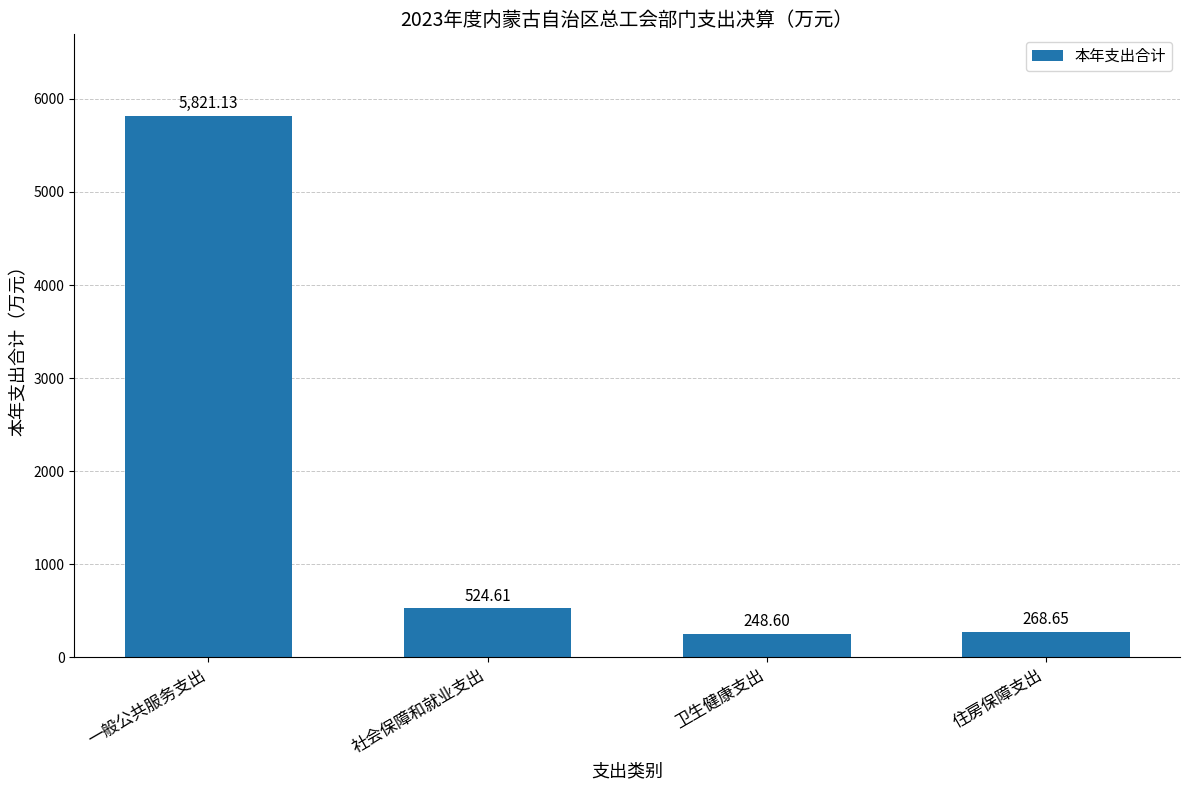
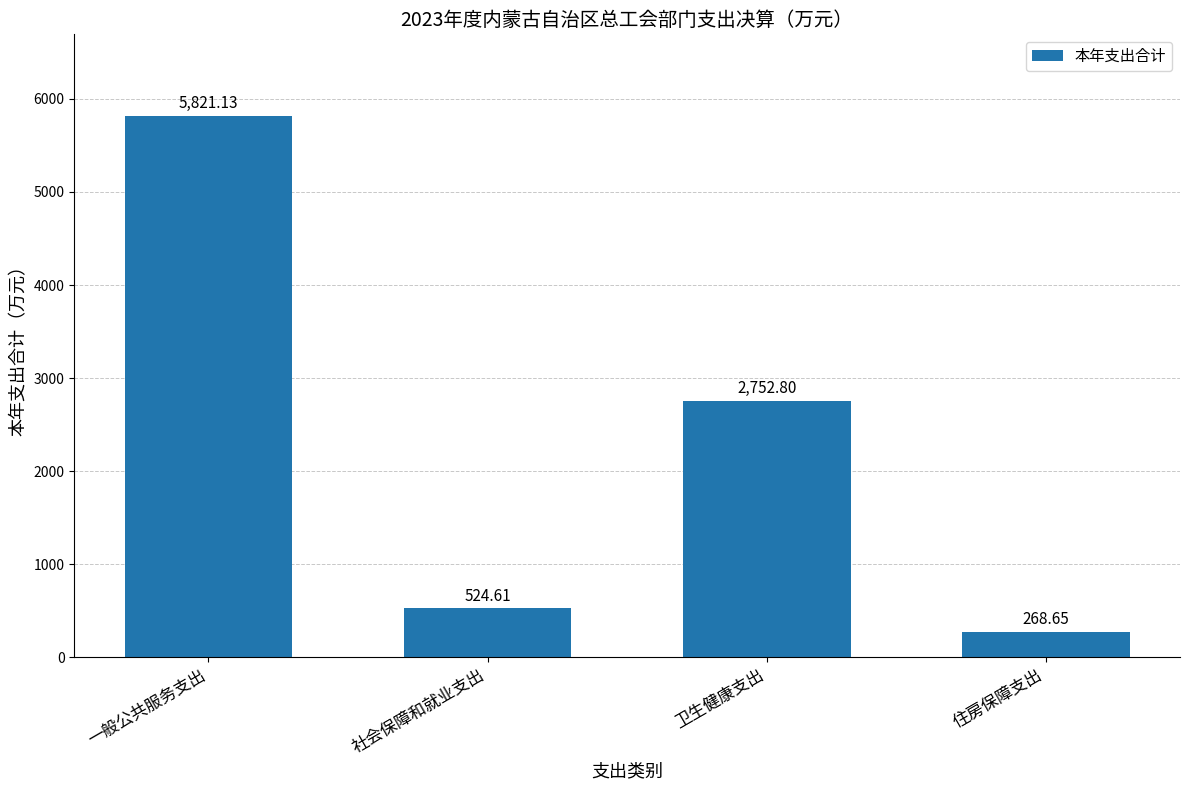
  {
    "一般公共服务支出": "5,821.13",
    "社会保障和就业支出": "524.61",
-   "卫生健康支出": "248.60",
+   "卫生健康支出": "2,752.80",
    "住房保障支出": "268.65"
  }
